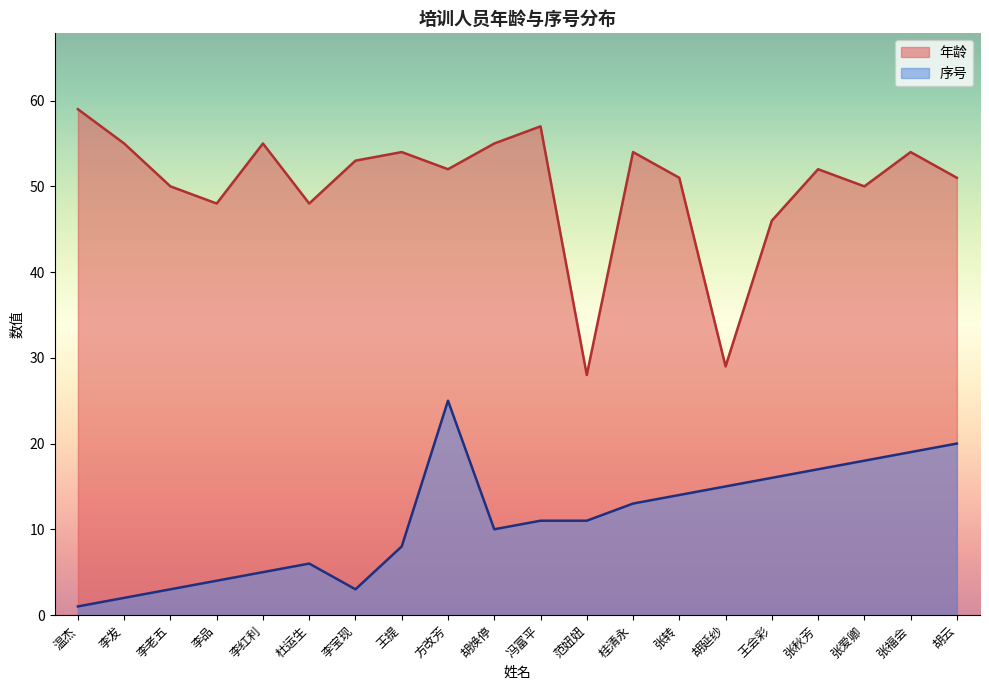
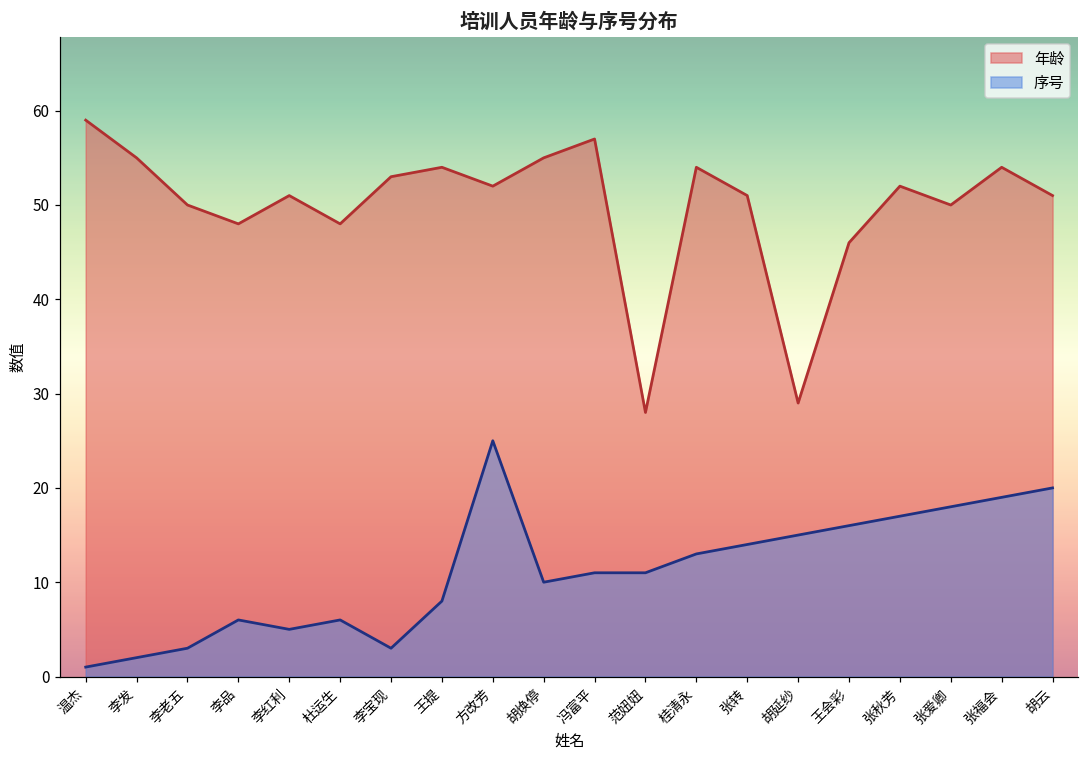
  {
    "年龄": {
      "温杰": 59,
      "李发": 55,
      "李老五": 50,
      "李品": 48,
-     "李红利": 55,
+     "李红利": 51,
      "杜运生": 48,
      "李宝现": 53,
      "王提": 54,
      "方改芳": 52,
      "胡焕停": 55,
      "冯富平": 57,
      "范妞妞": 28,
      "桂清永": 54,
      "张转": 51,
      "胡延纱": 29,
      "王会彩": 46,
      "张秋芳": 52,
      "张爱卿": 50,
      "张福会": 54,
      "胡云": 51
    },
    "序号": {
      "温杰": 1,
      "李发": 2,
      "李老五": 3,
-     "李品": 4,
+     "李品": 6,
      "李红利": 5,
      "杜运生": 6,
      "李宝现": 3,
      "王提": 8,
      "方改芳": 25,
      "胡焕停": 10,
      "冯富平": 11,
      "范妞妞": 11,
      "桂清永": 13,
      "张转": 14,
      "胡延纱": 15,
      "王会彩": 16,
      "张秋芳": 17,
      "张爱卿": 18,
      "张福会": 19,
      "胡云": 20
    }
  }
